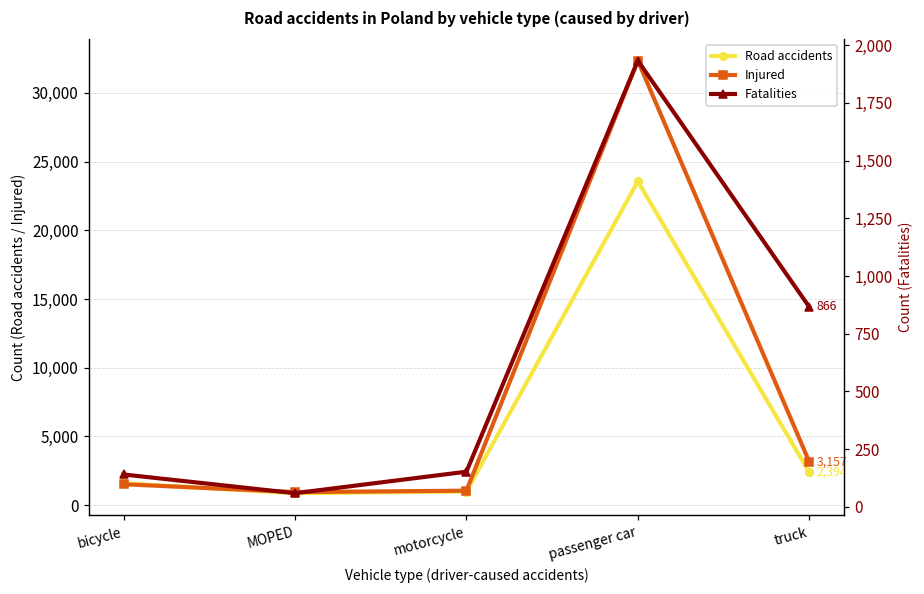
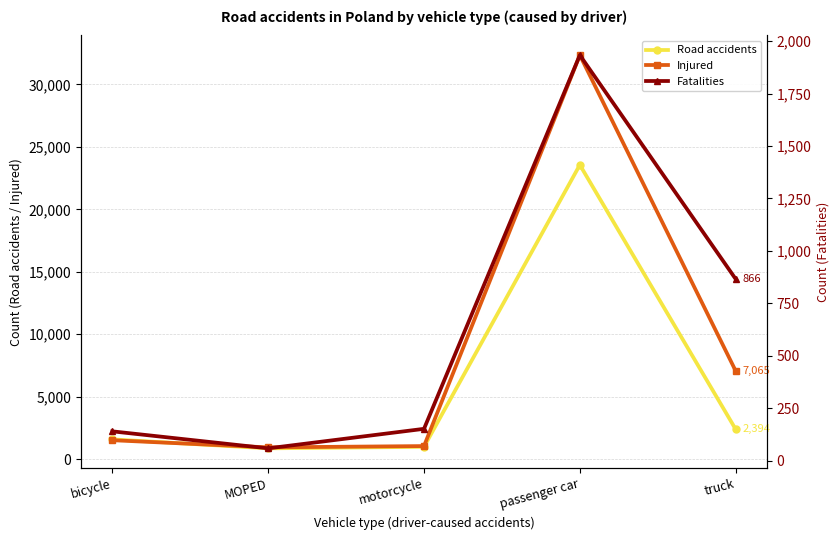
  {
    "Road accidents": {
      "truck": "2,394"
    },
    "Injured": {
-     "truck": "3,157"
+     "truck": "7,065"
    },
    "Fatalities": {
      "truck": "866"
    }
  }
